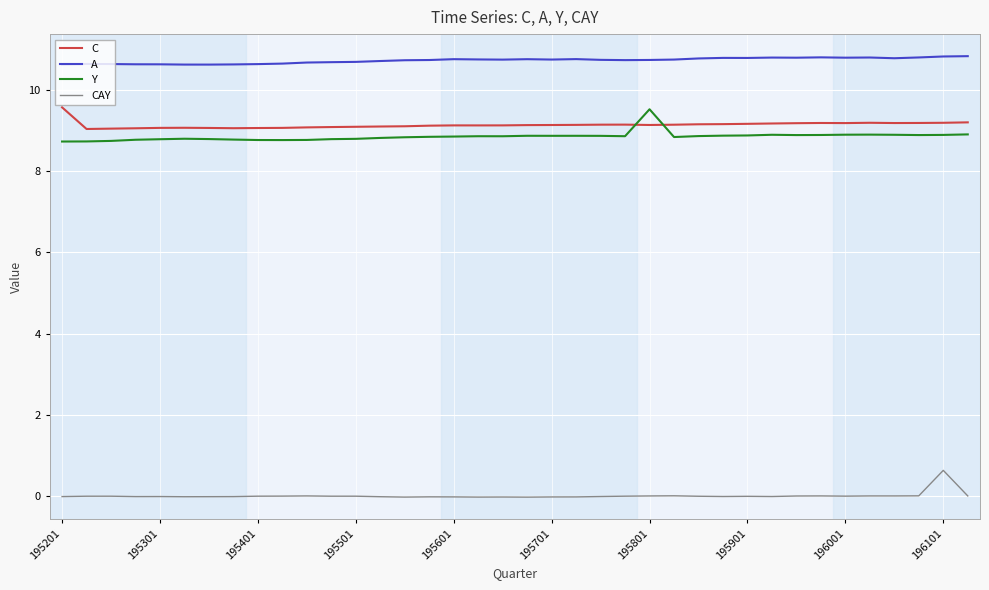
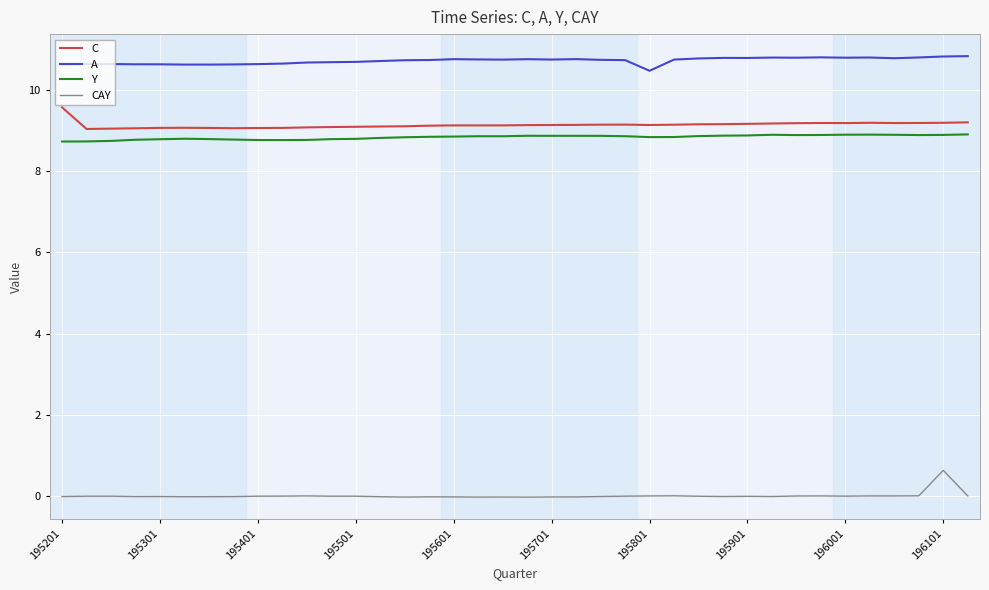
  {
    "C": {
      "195201": 9.6,
      "195301": 9.1,
      "195401": 9.1,
      "195501": 9.1,
      "195601": 9.1,
      "195701": 9.1,
      "195801": 9.1,
      "195901": 9.2,
      "196001": 9.2,
      "196101": 9.2
    },
    "A": {
      "195301": 10.6,
      "195401": 10.6,
      "195501": 10.7,
      "195601": 10.7,
      "195701": 10.7,
-     "195801": 10.7,
+     "195801": 10.5,
      "195901": 10.8,
      "196001": 10.8,
      "196101": 10.8
    },
    "Y": {
      "195201": 8.7,
      "195301": 8.8,
      "195401": 8.8,
      "195501": 8.8,
      "195601": 8.8,
      "195701": 8.9,
-     "195801": 9.5,
+     "195801": 8.8,
      "195901": 8.9,
      "196001": 8.9,
      "196101": 8.9
    },
    "CAY": {
      "195201": 0.0,
      "195301": 0.0,
      "195401": 0.0,
      "195501": 0.0,
      "195601": 0.0,
      "195701": 0.0,
      "195801": 0.0,
      "195901": 0.0,
      "196001": 0.0,
      "196101": 0.6
    }
  }
